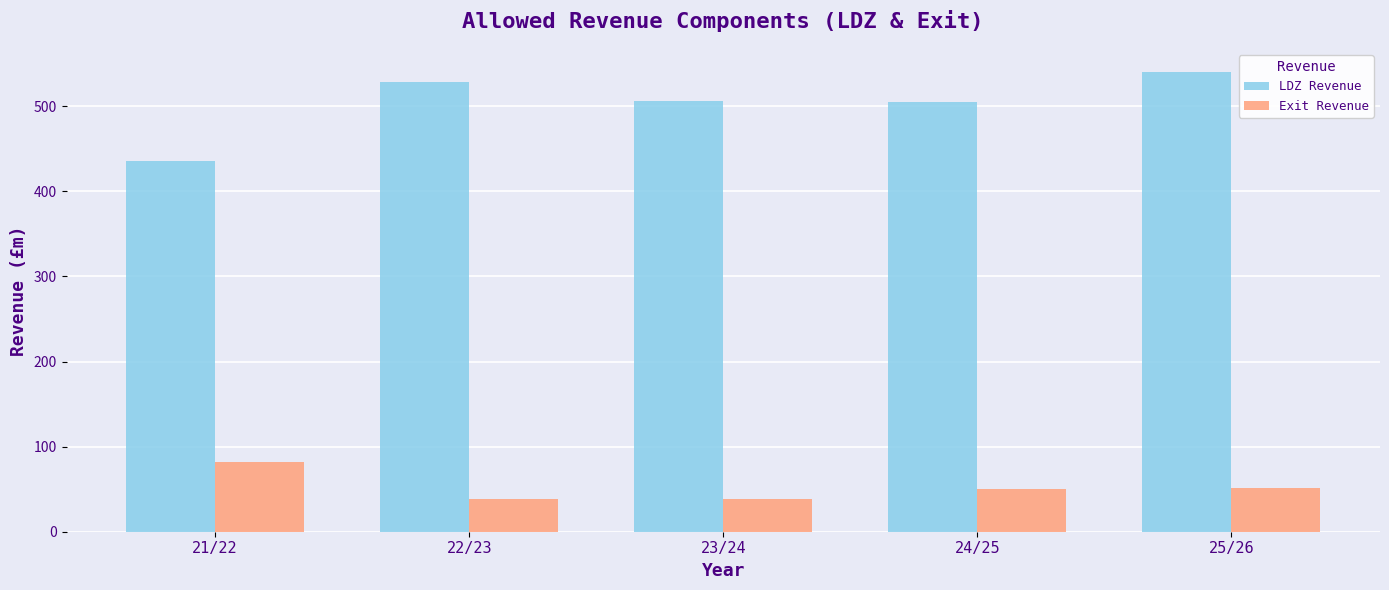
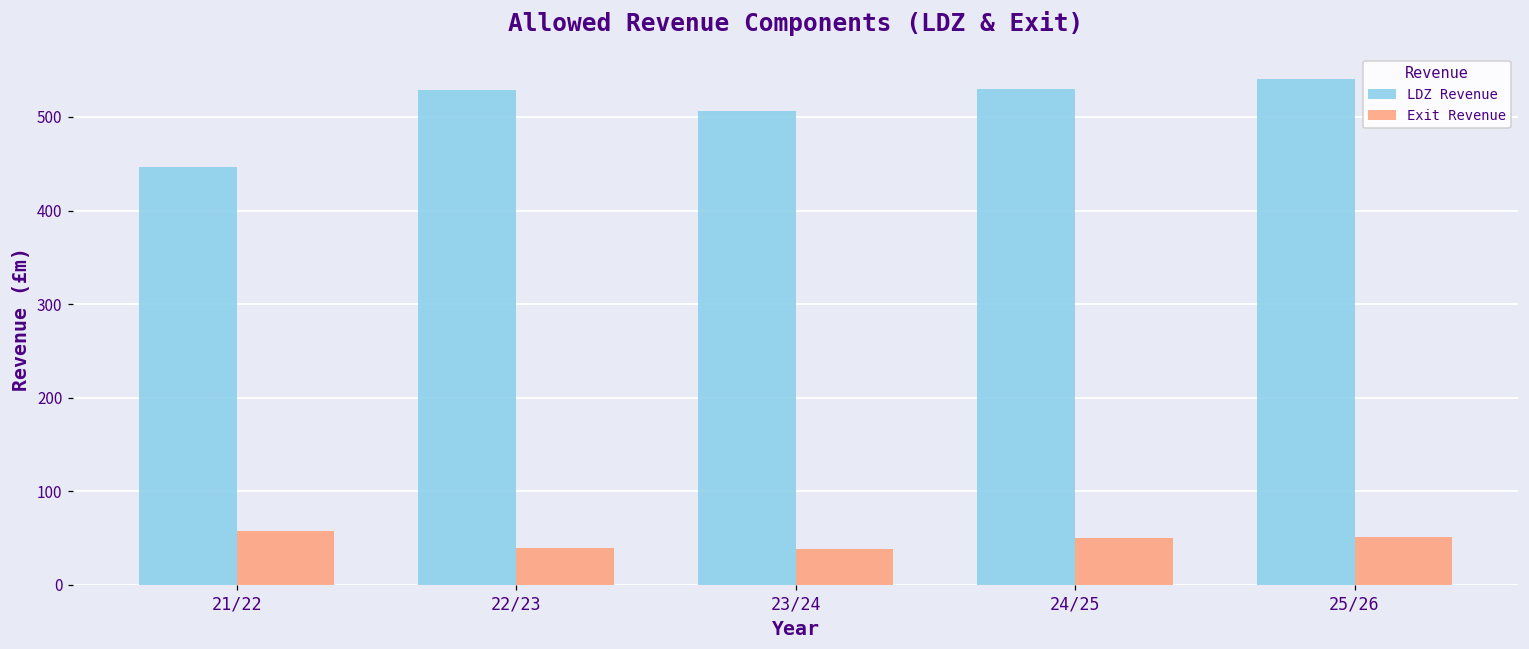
  {
    "LDZ Revenue": {
-     "21/22": 440,
+     "21/22": 450,
      "22/23": 530,
      "23/24": 510,
-     "24/25": 510,
+     "24/25": 530,
      "25/26": 540
    },
    "Exit Revenue": {
-     "21/22": 80,
+     "21/22": 60,
      "22/23": 40,
      "23/24": 40,
      "24/25": 50,
      "25/26": 50
    }
  }
